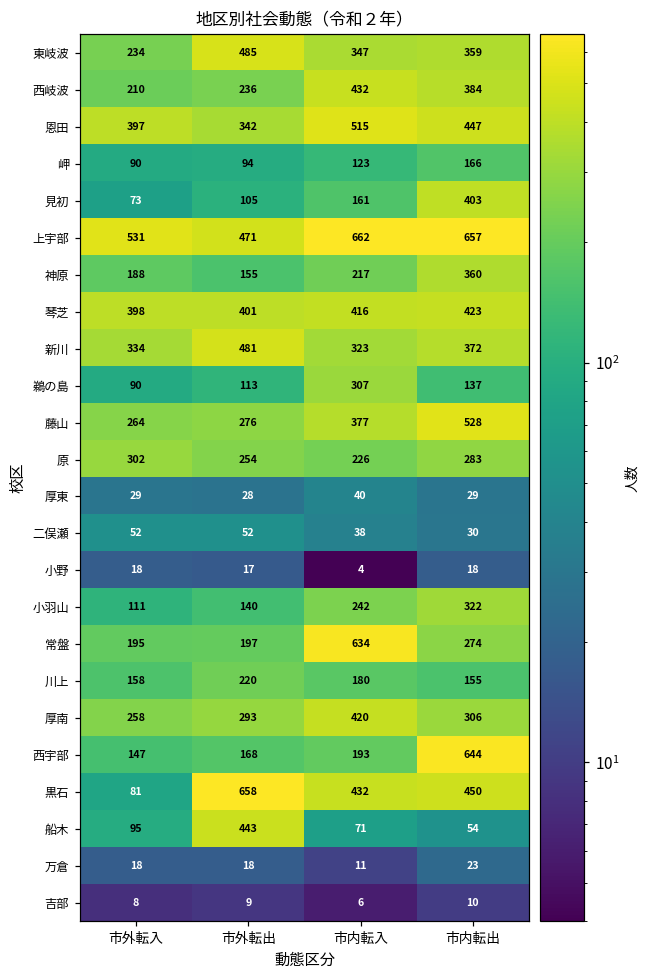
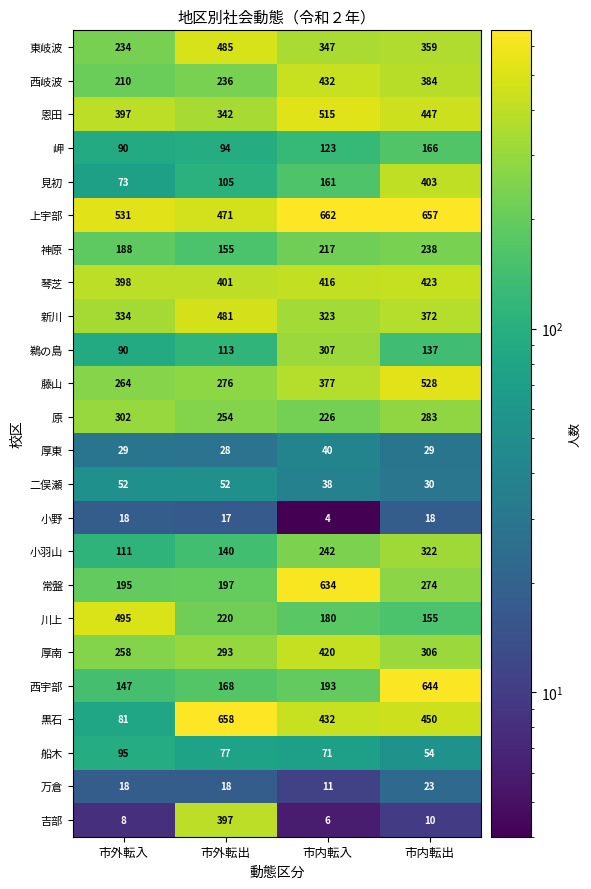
  {
    "東岐波": {
      "市外転入": 234,
      "市外転出": 485,
      "市内転入": 347,
      "市内転出": 359
    },
    "西岐波": {
      "市外転入": 210,
      "市外転出": 236,
      "市内転入": 432,
      "市内転出": 384
    },
    "恩田": {
      "市外転入": 397,
      "市外転出": 342,
      "市内転入": 515,
      "市内転出": 447
    },
    "岬": {
      "市外転入": 90,
      "市外転出": 94,
      "市内転入": 123,
      "市内転出": 166
    },
    "見初": {
      "市外転入": 73,
      "市外転出": 105,
      "市内転入": 161,
      "市内転出": 403
    },
    "上宇部": {
      "市外転入": 531,
      "市外転出": 471,
      "市内転入": 662,
      "市内転出": 657
    },
    "神原": {
      "市外転入": 188,
      "市外転出": 155,
      "市内転入": 217,
-     "市内転出": 360
+     "市内転出": 238
    },
    "琴芝": {
      "市外転入": 398,
      "市外転出": 401,
      "市内転入": 416,
      "市内転出": 423
    },
    "新川": {
      "市外転入": 334,
      "市外転出": 481,
      "市内転入": 323,
      "市内転出": 372
    },
    "鵜の島": {
      "市外転入": 90,
      "市外転出": 113,
      "市内転入": 307,
      "市内転出": 137
    },
    "藤山": {
      "市外転入": 264,
      "市外転出": 276,
      "市内転入": 377,
      "市内転出": 528
    },
    "原": {
      "市外転入": 302,
      "市外転出": 254,
      "市内転入": 226,
      "市内転出": 283
    },
    "厚東": {
      "市外転入": 29,
      "市外転出": 28,
      "市内転入": 40,
      "市内転出": 29
    },
    "二俣瀬": {
      "市外転入": 52,
      "市外転出": 52,
      "市内転入": 38,
      "市内転出": 30
    },
    "小野": {
      "市外転入": 18,
      "市外転出": 17,
      "市内転入": 4,
      "市内転出": 18
    },
    "小羽山": {
      "市外転入": 111,
      "市外転出": 140,
      "市内転入": 242,
      "市内転出": 322
    },
    "常盤": {
      "市外転入": 195,
      "市外転出": 197,
      "市内転入": 634,
      "市内転出": 274
    },
    "川上": {
-     "市外転入": 158,
+     "市外転入": 495,
      "市外転出": 220,
      "市内転入": 180,
      "市内転出": 155
    },
    "厚南": {
      "市外転入": 258,
      "市外転出": 293,
      "市内転入": 420,
      "市内転出": 306
    },
    "西宇部": {
      "市外転入": 147,
      "市外転出": 168,
      "市内転入": 193,
      "市内転出": 644
    },
    "黒石": {
      "市外転入": 81,
      "市外転出": 658,
      "市内転入": 432,
      "市内転出": 450
    },
    "船木": {
      "市外転入": 95,
-     "市外転出": 443,
+     "市外転出": 77,
      "市内転入": 71,
      "市内転出": 54
    },
    "万倉": {
      "市外転入": 18,
      "市外転出": 18,
      "市内転入": 11,
      "市内転出": 23
    },
    "吉部": {
      "市外転入": 8,
-     "市外転出": 9,
+     "市外転出": 397,
      "市内転入": 6,
      "市内転出": 10
    }
  }
